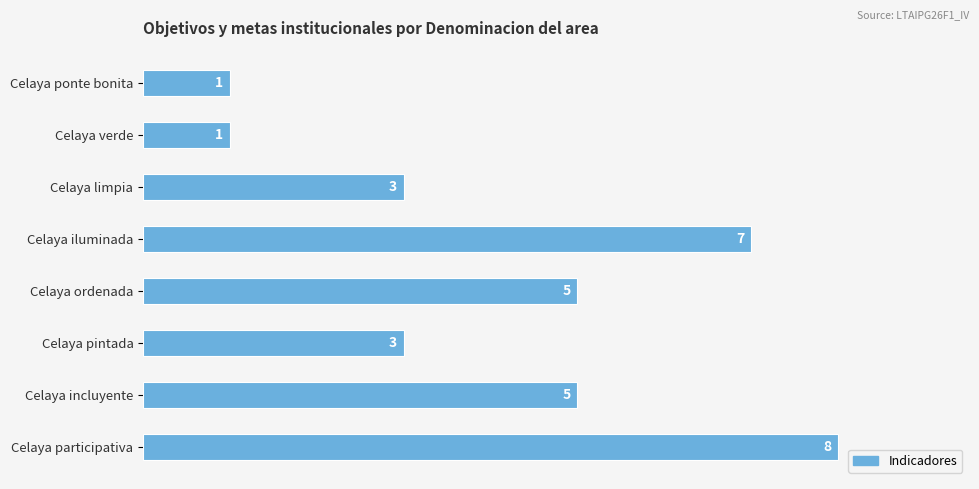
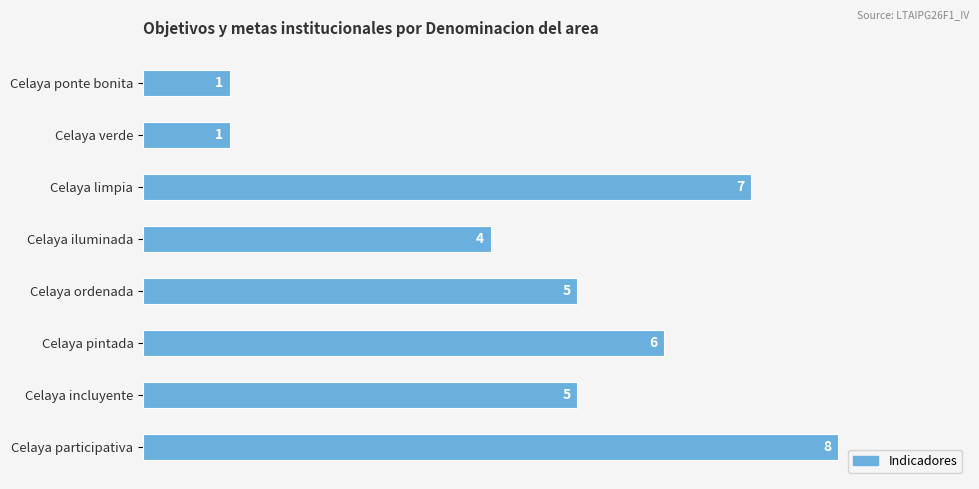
  {
    "Celaya ponte bonita": 1,
    "Celaya verde": 1,
-   "Celaya limpia": 3,
-   "Celaya iluminada": 7,
+   "Celaya limpia": 7,
+   "Celaya iluminada": 4,
    "Celaya ordenada": 5,
-   "Celaya pintada": 3,
+   "Celaya pintada": 6,
    "Celaya incluyente": 5,
    "Celaya participativa": 8
  }
